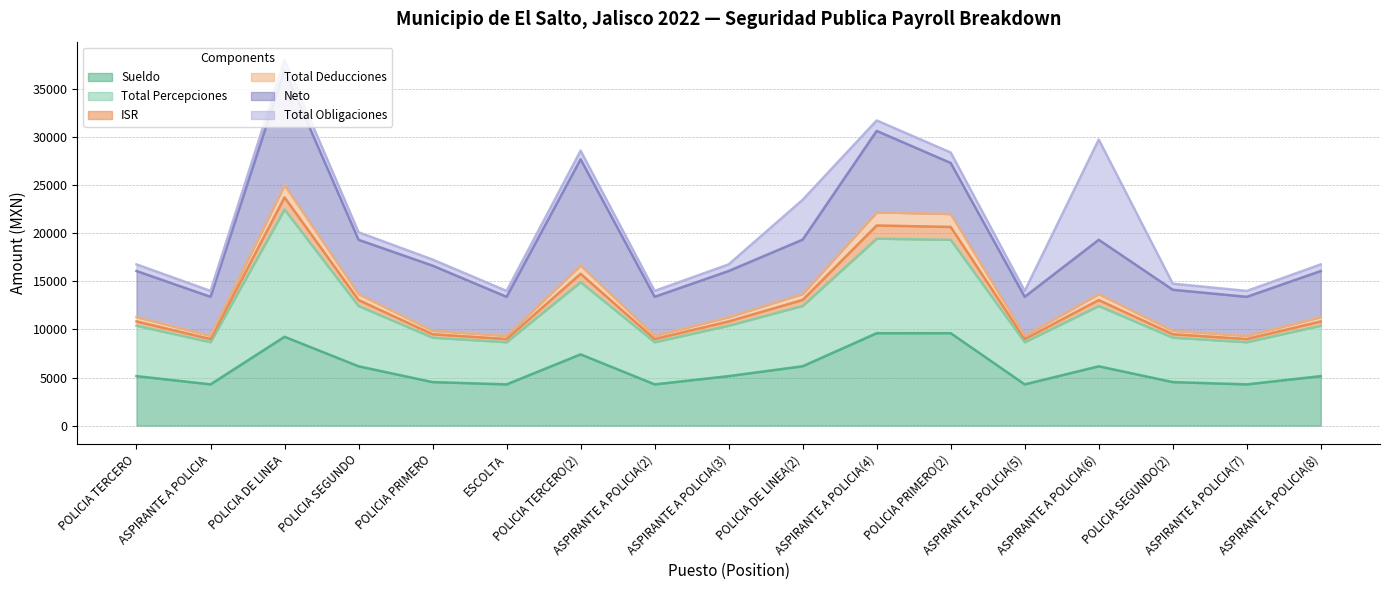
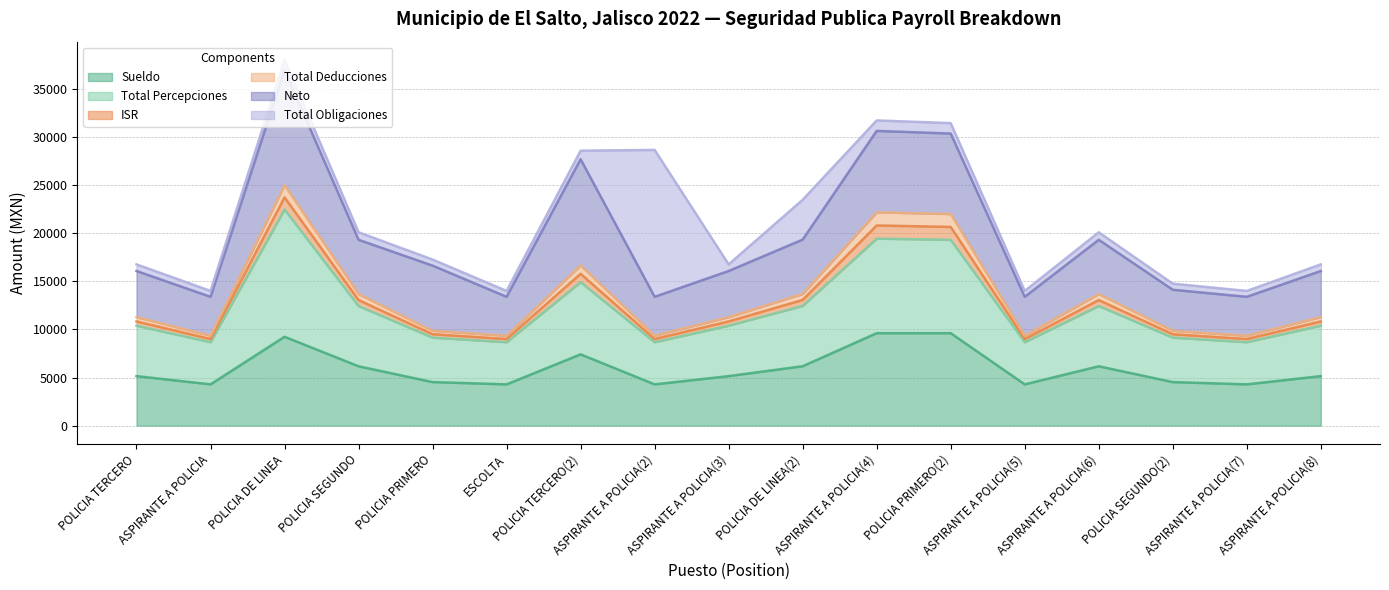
  {
    "Neto": {
      "POLICIA TERCERO": 5000,
      "ASPIRANTE A POLICIA": 4000,
      "POLICIA SEGUNDO": 6000,
      "POLICIA PRIMERO": 7000,
      "ESCOLTA": 4000,
      "POLICIA TERCERO(2)": 11000,
      "ASPIRANTE A POLICIA(2)": 4000,
      "ASPIRANTE A POLICIA(3)": 5000,
      "POLICIA DE LINEA(2)": 6000,
      "ASPIRANTE A POLICIA(4)": 8000,
-     "POLICIA PRIMERO(2)": 5000,
+     "POLICIA PRIMERO(2)": 8000,
      "ASPIRANTE A POLICIA(5)": 4000,
      "ASPIRANTE A POLICIA(6)": 6000,
      "POLICIA SEGUNDO(2)": 4000,
      "ASPIRANTE A POLICIA(7)": 4000,
      "ASPIRANTE A POLICIA(8)": 5000
    },
    "Total Obligaciones": {
      "POLICIA TERCERO": 1000,
      "ASPIRANTE A POLICIA": 1000,
      "POLICIA SEGUNDO": 1000,
      "POLICIA PRIMERO": 1000,
      "ESCOLTA": 1000,
      "POLICIA TERCERO(2)": 1000,
-     "ASPIRANTE A POLICIA(2)": 1000,
+     "ASPIRANTE A POLICIA(2)": 15000,
      "ASPIRANTE A POLICIA(3)": 1000,
      "POLICIA DE LINEA(2)": 4000,
      "ASPIRANTE A POLICIA(4)": 1000,
      "POLICIA PRIMERO(2)": 1000,
      "ASPIRANTE A POLICIA(5)": 1000,
-     "ASPIRANTE A POLICIA(6)": 10000,
+     "ASPIRANTE A POLICIA(6)": 1000,
      "POLICIA SEGUNDO(2)": 1000,
      "ASPIRANTE A POLICIA(7)": 1000,
      "ASPIRANTE A POLICIA(8)": 1000
    }
  }
